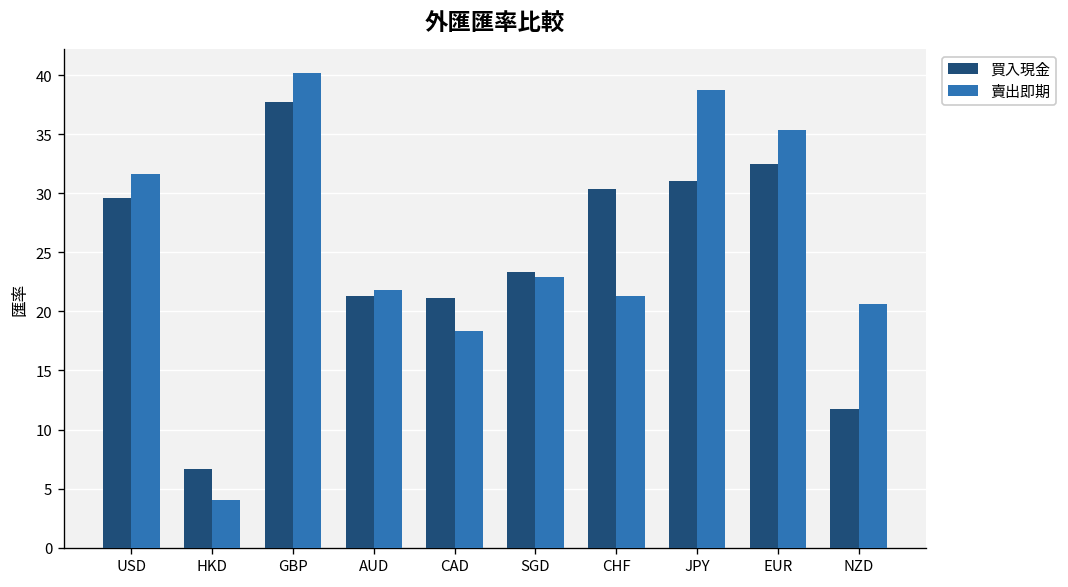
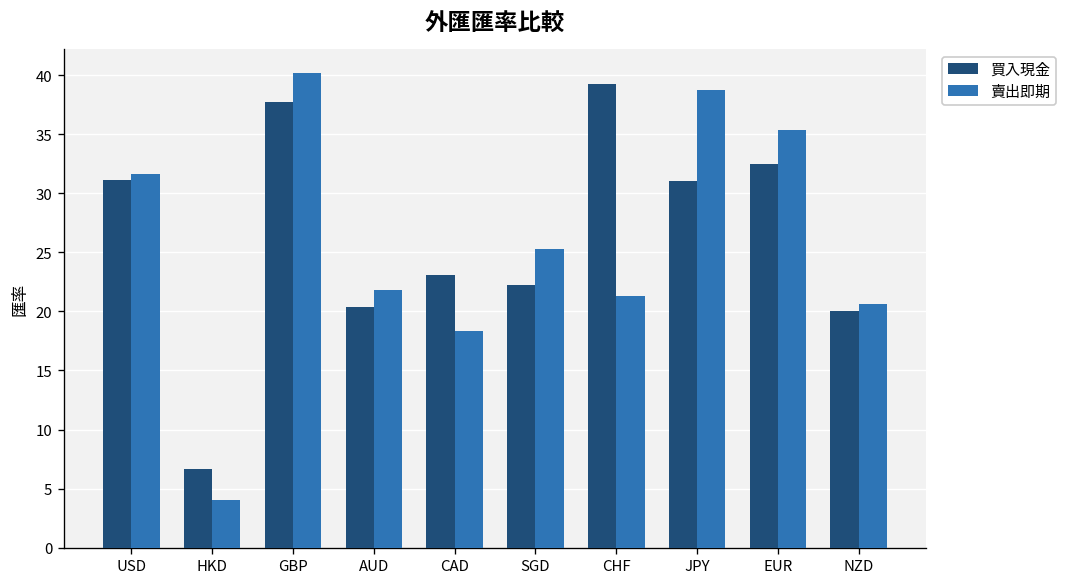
  {
    "買入現金": {
-     "USD": 30,
+     "USD": 31,
      "HKD": 7,
      "GBP": 38,
-     "AUD": 21,
-     "CAD": 21,
-     "SGD": 23,
-     "CHF": 30,
+     "AUD": 20,
+     "CAD": 23,
+     "SGD": 22,
+     "CHF": 39,
      "JPY": 31,
      "EUR": 32,
-     "NZD": 12
+     "NZD": 20
    },
    "賣出即期": {
      "USD": 32,
      "HKD": 4,
      "GBP": 40,
      "AUD": 22,
      "CAD": 18,
-     "SGD": 23,
+     "SGD": 25,
      "CHF": 21,
      "JPY": 39,
      "EUR": 35,
      "NZD": 21
    }
  }
